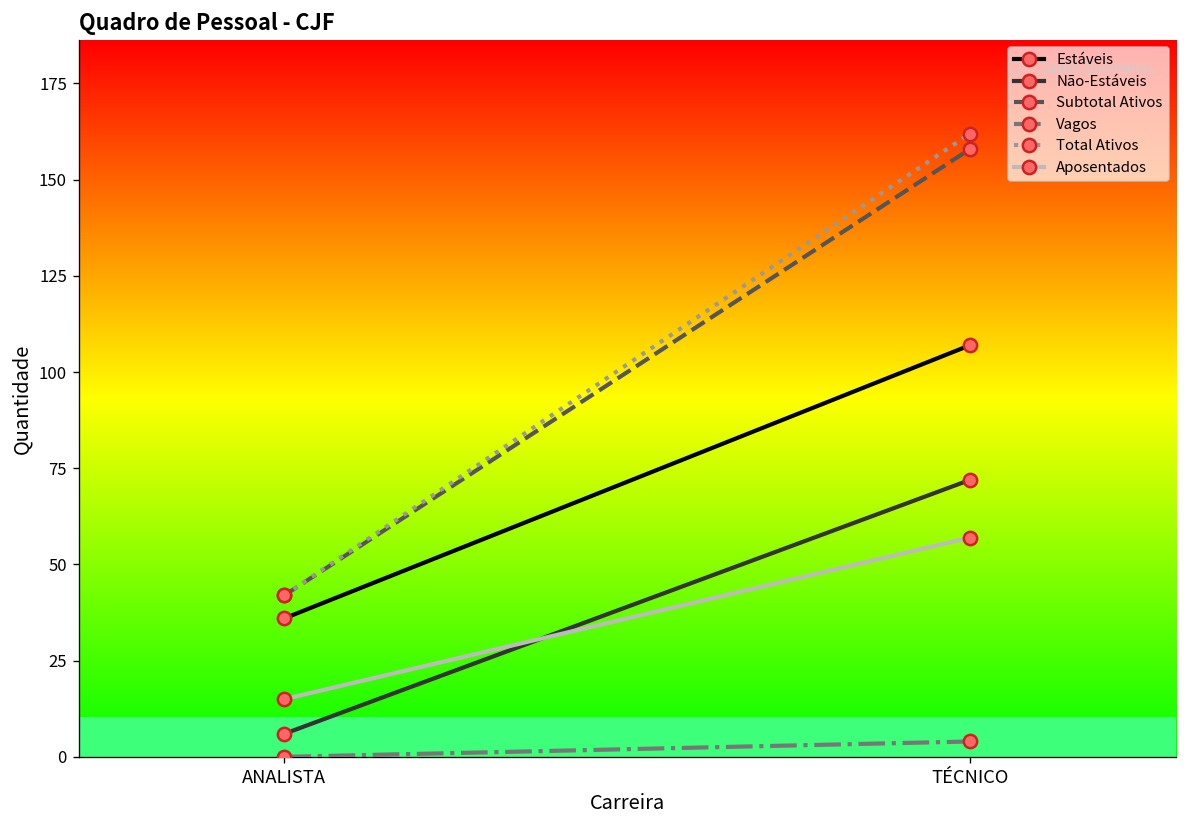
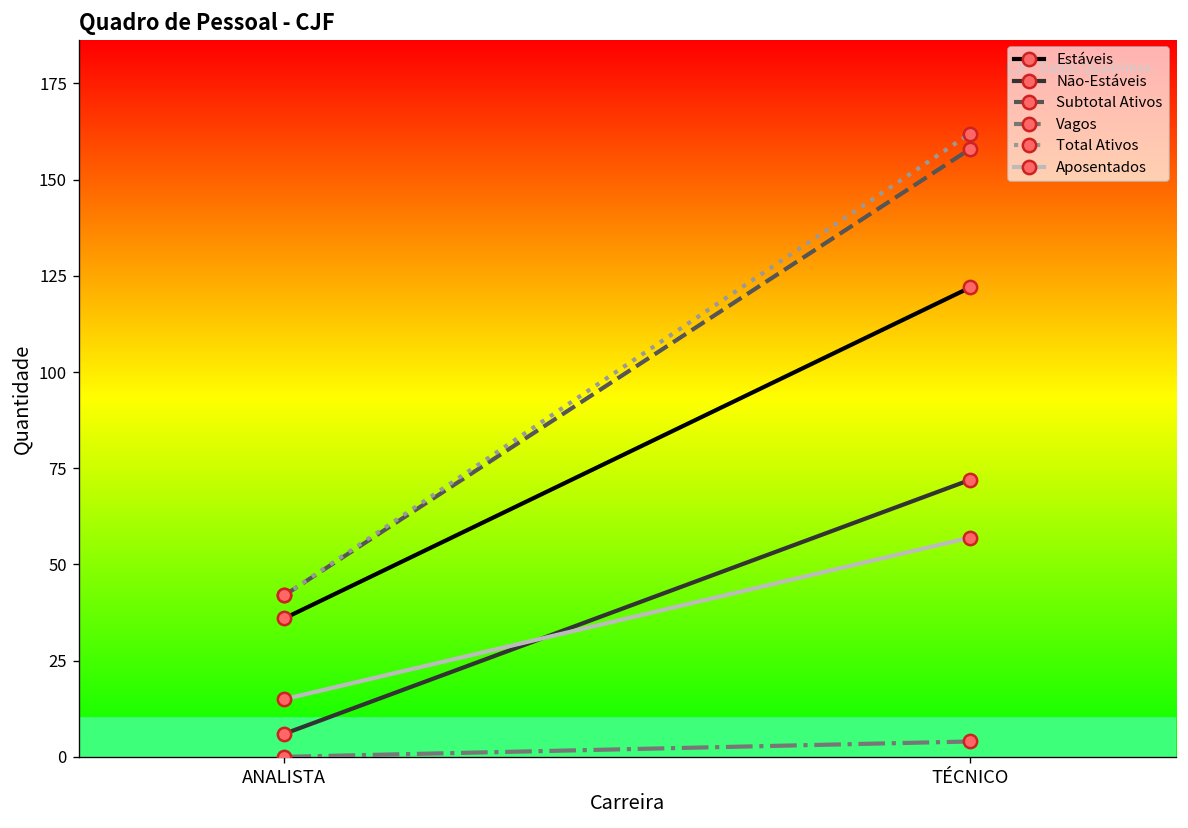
  {
    "Estáveis": {
      "ANALISTA": 36,
-     "TÉCNICO": 107
+     "TÉCNICO": 122
    }
  }
